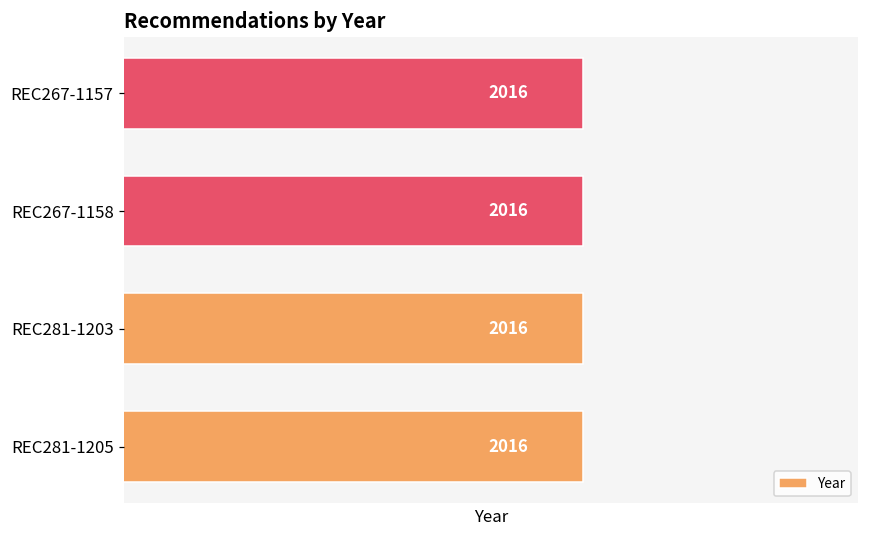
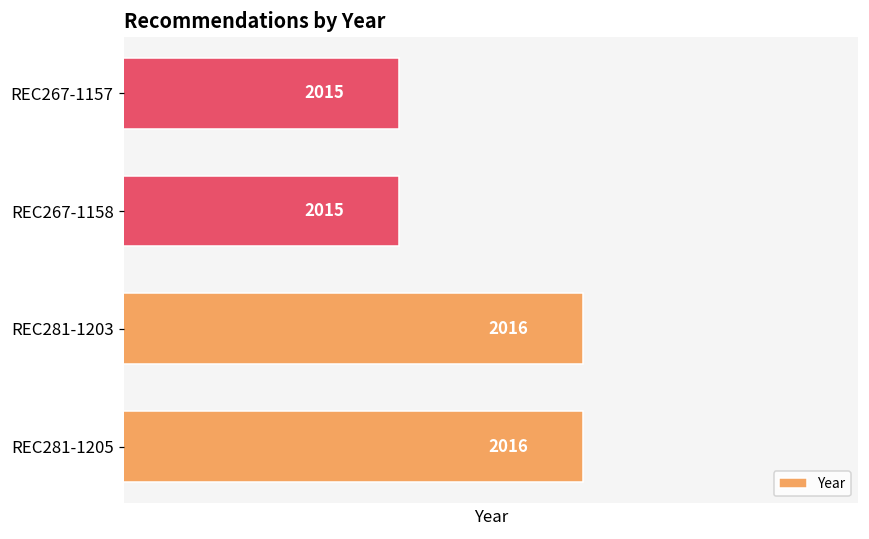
  {
-   "REC267-1157": 2016,
-   "REC267-1158": 2016,
+   "REC267-1157": 2015,
+   "REC267-1158": 2015,
    "REC281-1203": 2016,
    "REC281-1205": 2016
  }
